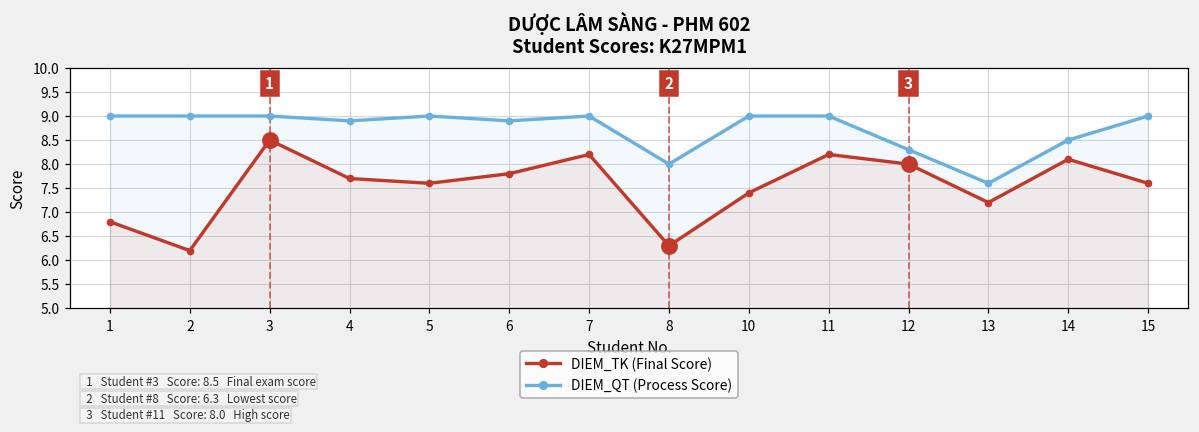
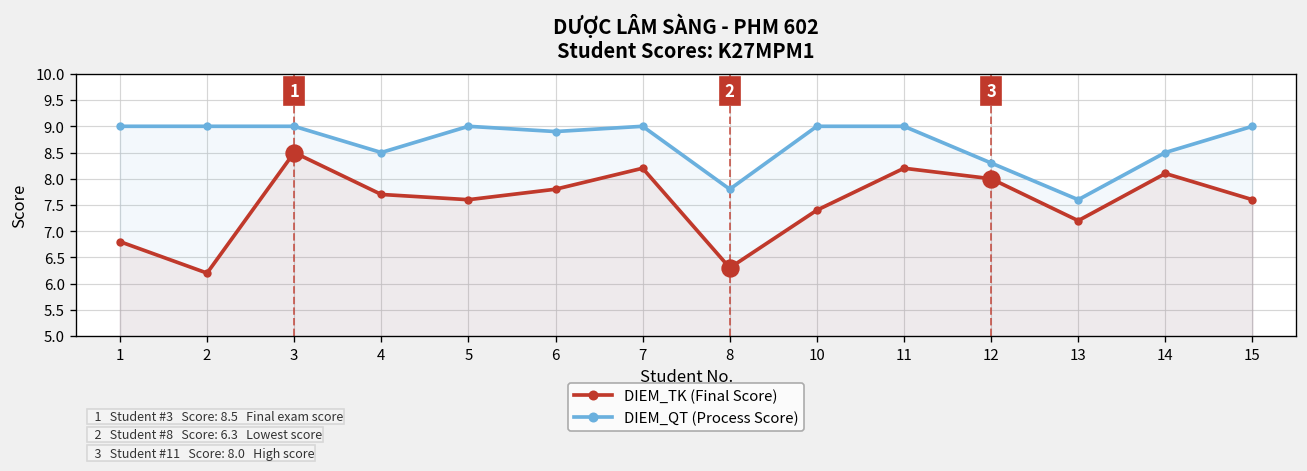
  {
    "DIEM_QT (Process Score)": {
      "1": 9.0,
      "2": 9.0,
-     "4": 8.9,
+     "4": 8.5,
      "5": 9.0,
      "6": 8.9,
      "7": 9.0,
-     "8": 8.0,
+     "8": 7.8,
      "10": 9.0,
      "11": 9.0,
      "12": 8.3,
      "13": 7.6,
      "14": 8.5,
      "15": 9.0
    }
  }
